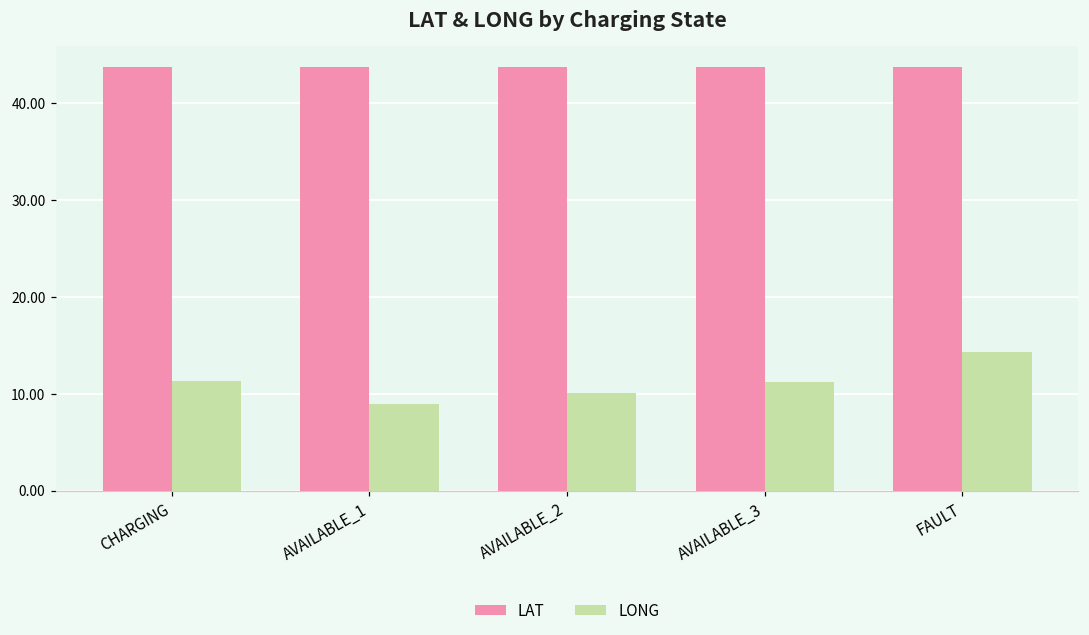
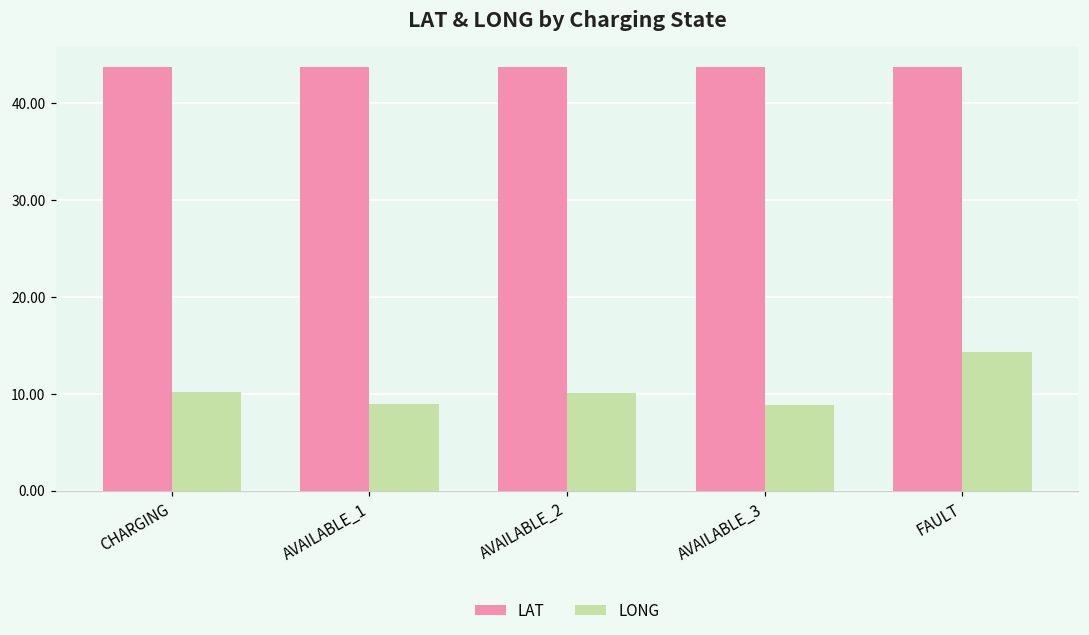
  {
    "LAT": {
      "CHARGING": 44,
      "AVAILABLE_1": 44,
      "AVAILABLE_2": 44,
      "AVAILABLE_3": 44,
      "FAULT": 44
    },
    "LONG": {
-     "CHARGING": 11,
+     "CHARGING": 10,
      "AVAILABLE_1": 9,
      "AVAILABLE_2": 10,
-     "AVAILABLE_3": 11,
+     "AVAILABLE_3": 9,
      "FAULT": 14
    }
  }
